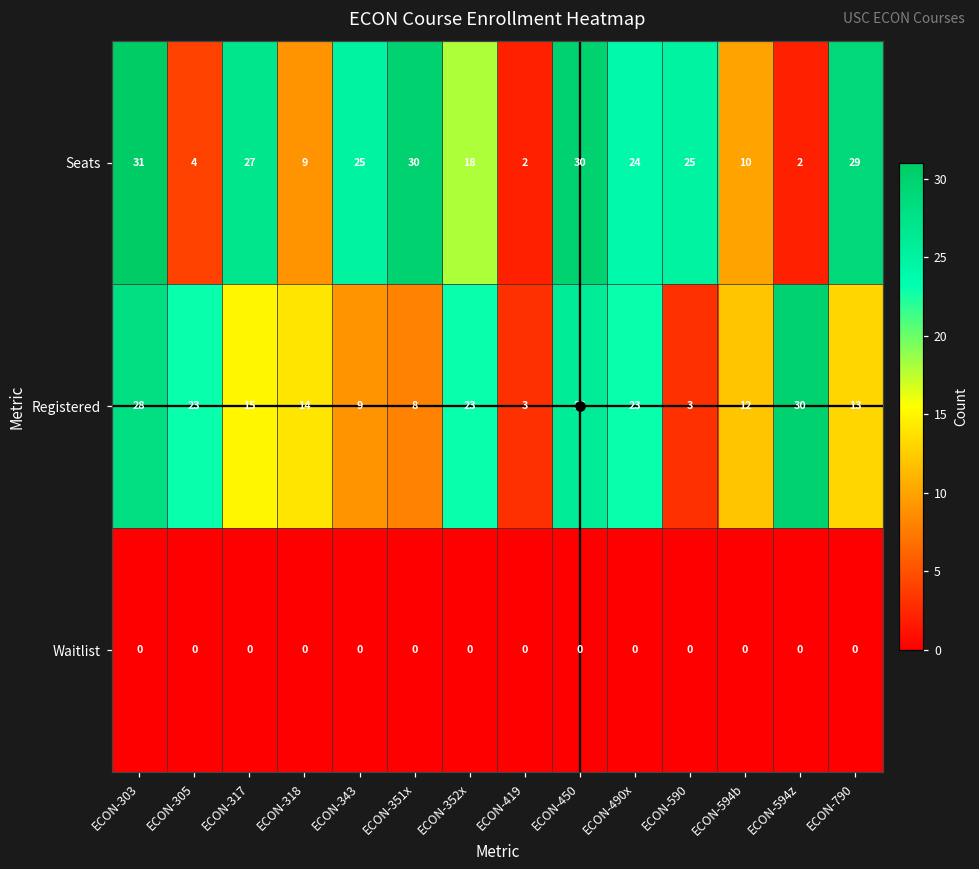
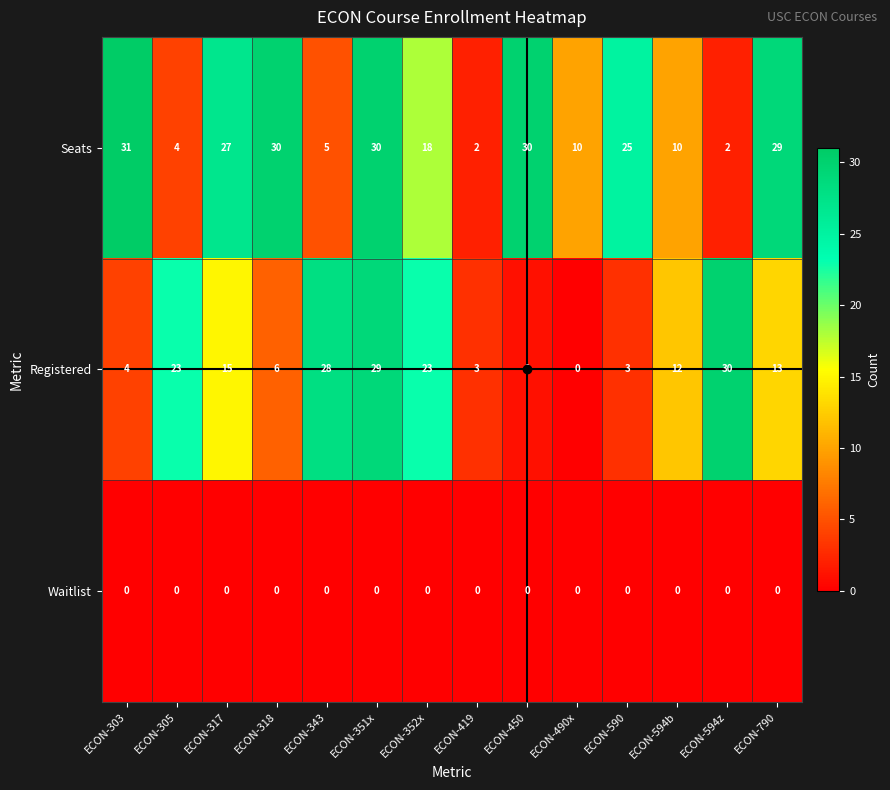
  {
    "Seats": {
      "ECON-303": 31,
      "ECON-305": 4,
      "ECON-317": 27,
-     "ECON-318": 9,
-     "ECON-343": 25,
+     "ECON-318": 30,
+     "ECON-343": 5,
      "ECON-351x": 30,
      "ECON-352x": 18,
      "ECON-419": 2,
      "ECON-450": 30,
-     "ECON-490x": 24,
+     "ECON-490x": 10,
      "ECON-590": 25,
      "ECON-594b": 10,
      "ECON-594z": 2,
      "ECON-790": 29
    },
    "Registered": {
-     "ECON-303": 28,
+     "ECON-303": 4,
      "ECON-305": 23,
      "ECON-317": 15,
-     "ECON-318": 14,
-     "ECON-343": 9,
-     "ECON-351x": 8,
+     "ECON-318": 6,
+     "ECON-343": 28,
+     "ECON-351x": 29,
      "ECON-352x": 23,
      "ECON-419": 3,
-     "ECON-450": 26,
-     "ECON-490x": 23,
+     "ECON-450": 1,
+     "ECON-490x": 0,
      "ECON-590": 3,
      "ECON-594b": 12,
      "ECON-594z": 30,
      "ECON-790": 13
    },
    "Waitlist": {
      "ECON-303": 0,
      "ECON-305": 0,
      "ECON-317": 0,
      "ECON-318": 0,
      "ECON-343": 0,
      "ECON-351x": 0,
      "ECON-352x": 0,
      "ECON-419": 0,
      "ECON-450": 0,
      "ECON-490x": 0,
      "ECON-590": 0,
      "ECON-594b": 0,
      "ECON-594z": 0,
      "ECON-790": 0
    }
  }
